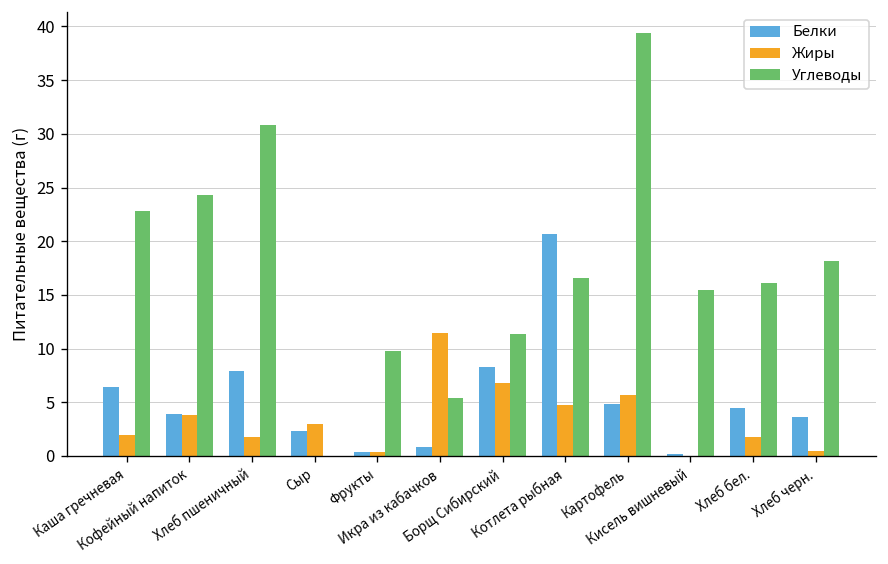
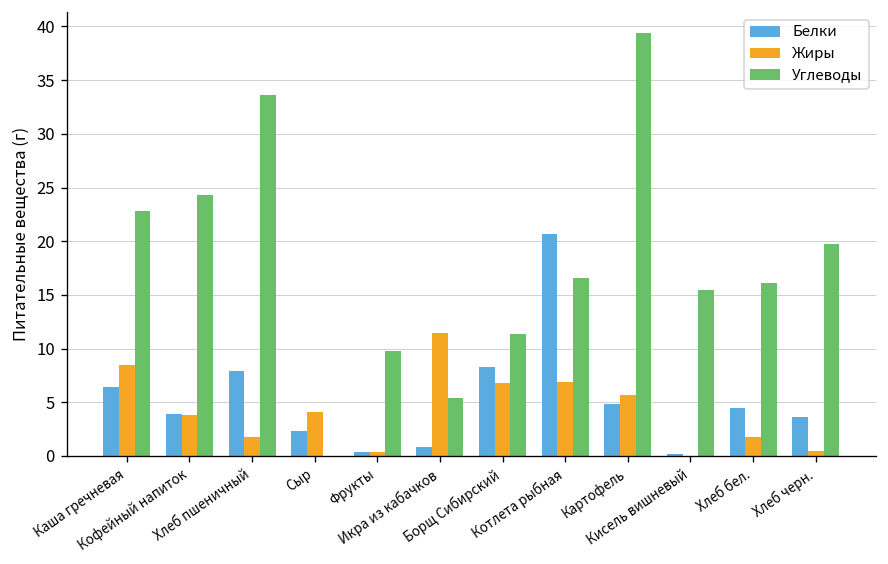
  {
    "Белки": {
      "Каша гречневая": 6,
      "Кофейный напиток": 4,
      "Хлеб пшеничный": 8,
      "Сыр": 2,
      "Фрукты": 0,
      "Икра из кабачков": 1,
      "Борщ Сибирский": 8,
      "Котлета рыбная": 21,
      "Картофель": 5,
      "Хлеб бел.": 5,
      "Хлеб черн.": 4
    },
    "Жиры": {
-     "Каша гречневая": 2,
+     "Каша гречневая": 9,
      "Кофейный напиток": 4,
      "Хлеб пшеничный": 2,
-     "Сыр": 3,
+     "Сыр": 4,
      "Фрукты": 0,
      "Икра из кабачков": 11,
      "Борщ Сибирский": 7,
-     "Котлета рыбная": 5,
+     "Котлета рыбная": 7,
      "Картофель": 6,
      "Хлеб бел.": 2,
      "Хлеб черн.": 0
    },
    "Углеводы": {
      "Каша гречневая": 23,
      "Кофейный напиток": 24,
-     "Хлеб пшеничный": 31,
+     "Хлеб пшеничный": 34,
      "Сыр": 0,
      "Фрукты": 10,
      "Икра из кабачков": 5,
      "Борщ Сибирский": 11,
      "Котлета рыбная": 17,
      "Картофель": 39,
      "Кисель вишневый": 15,
      "Хлеб бел.": 16,
-     "Хлеб черн.": 18
+     "Хлеб черн.": 20
    }
  }
